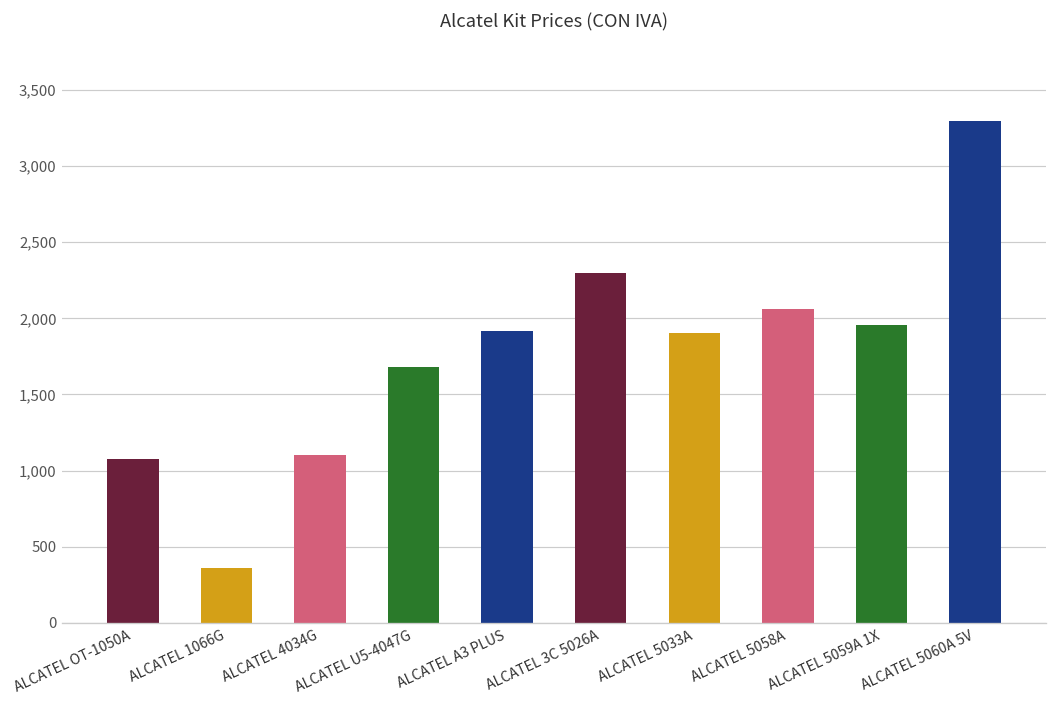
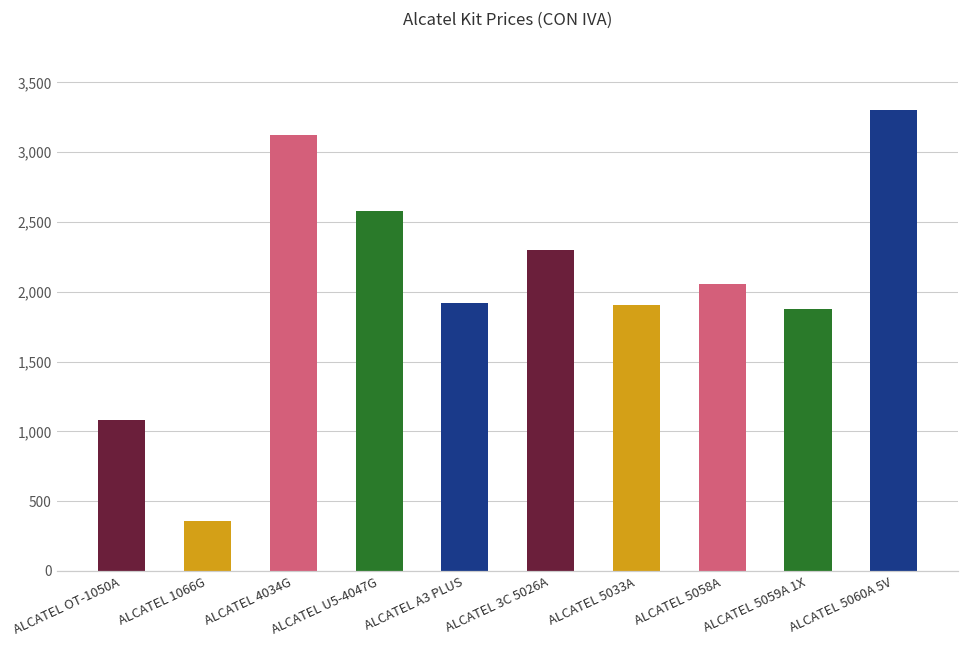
  {
    "ALCATEL OT-1050A": "1,080",
    "ALCATEL 1066G": "360",
-   "ALCATEL 4034G": "1,100",
-   "ALCATEL U5-4047G": "1,680",
+   "ALCATEL 4034G": "3,120",
+   "ALCATEL U5-4047G": "2,580",
    "ALCATEL A3 PLUS": "1,920",
    "ALCATEL 3C 5026A": "2,300",
    "ALCATEL 5033A": "1,900",
    "ALCATEL 5058A": "2,060",
-   "ALCATEL 5059A 1X": "1,960",
+   "ALCATEL 5059A 1X": "1,880",
    "ALCATEL 5060A 5V": "3,300"
  }
